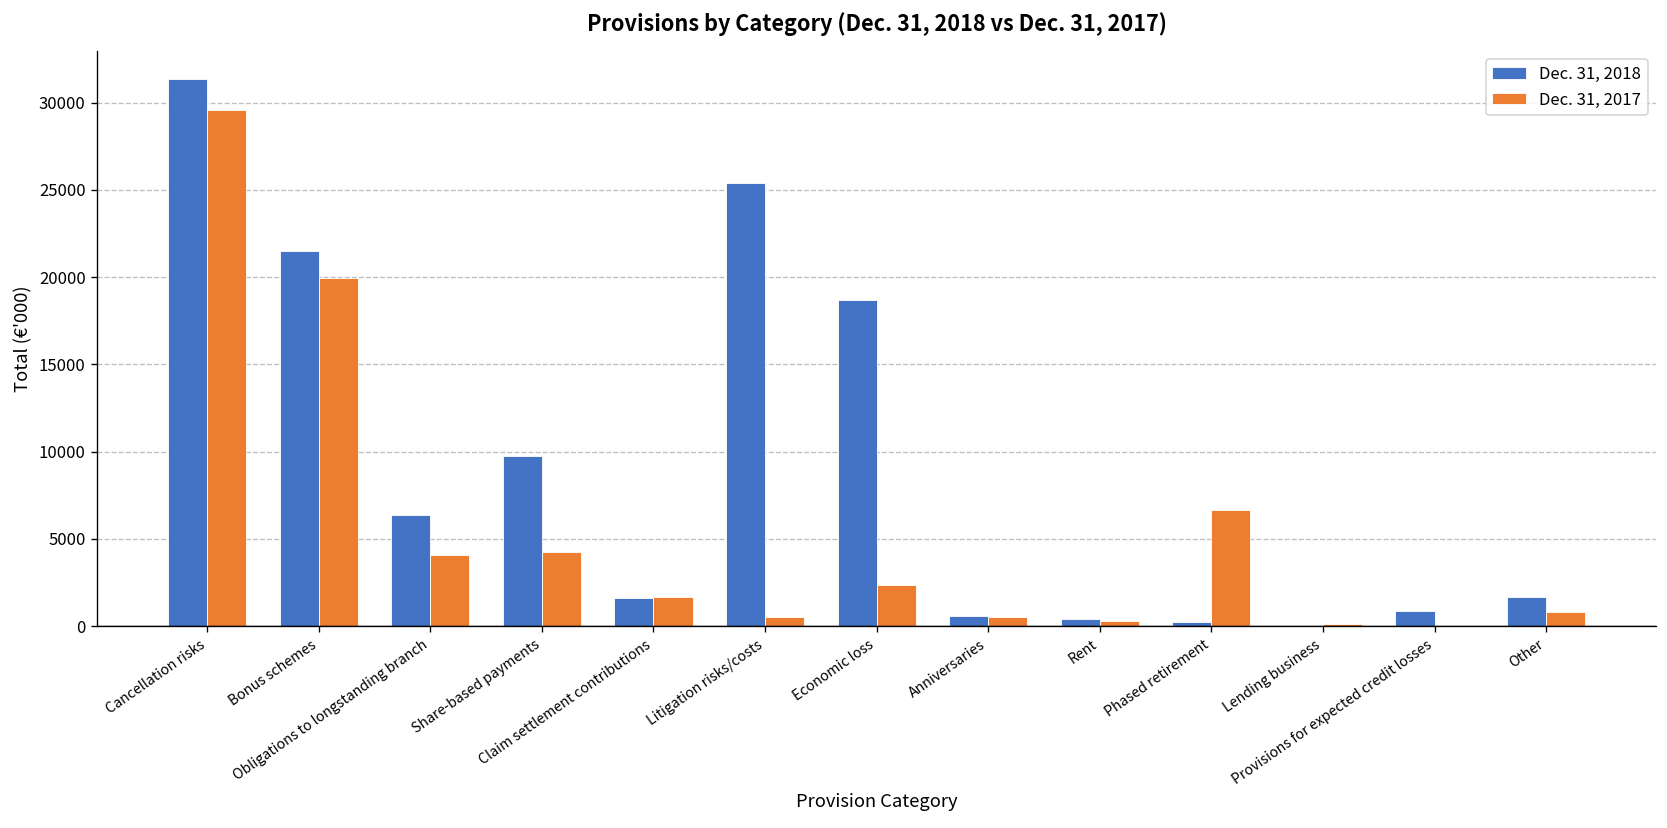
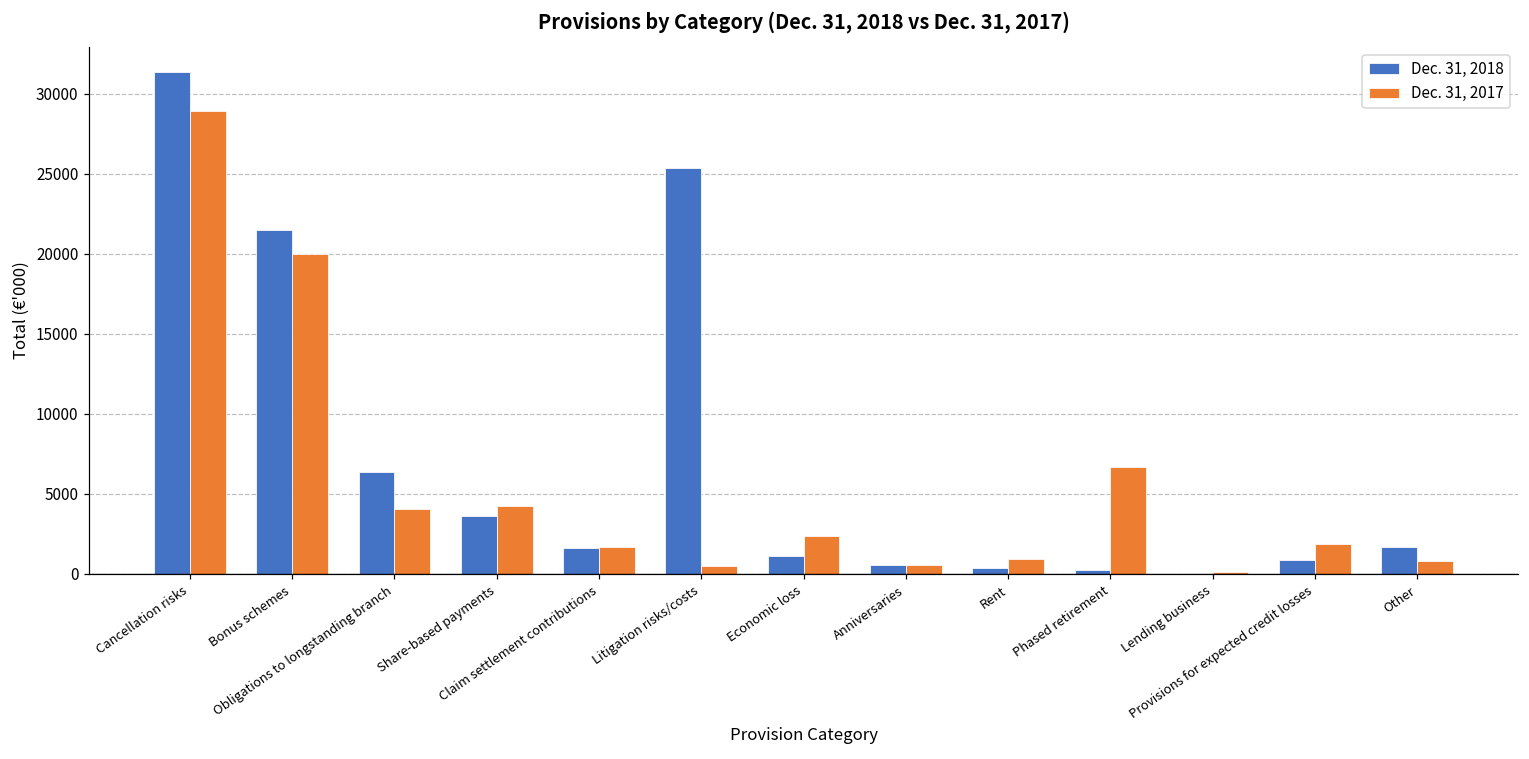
  {
    "Dec. 31, 2018": {
      "Cancellation risks": 31400,
      "Bonus schemes": 21500,
      "Obligations to longstanding branch": 6400,
-     "Share-based payments": 9800,
+     "Share-based payments": 3600,
      "Claim settlement contributions": 1600,
      "Litigation risks/costs": 25400,
-     "Economic loss": 18700,
+     "Economic loss": 1100,
      "Anniversaries": 600,
      "Rent": 400,
      "Phased retirement": 200,
      "Lending business": 0,
      "Provisions for expected credit losses": 800,
      "Other": 1700
    },
    "Dec. 31, 2017": {
-     "Cancellation risks": 29600,
+     "Cancellation risks": 28900,
      "Bonus schemes": 20000,
      "Obligations to longstanding branch": 4100,
      "Share-based payments": 4300,
      "Claim settlement contributions": 1700,
      "Litigation risks/costs": 500,
      "Economic loss": 2400,
      "Anniversaries": 500,
-     "Rent": 300,
+     "Rent": 900,
      "Phased retirement": 6700,
-     "Provisions for expected credit losses": 0,
+     "Provisions for expected credit losses": 1900,
      "Other": 800
    }
  }
